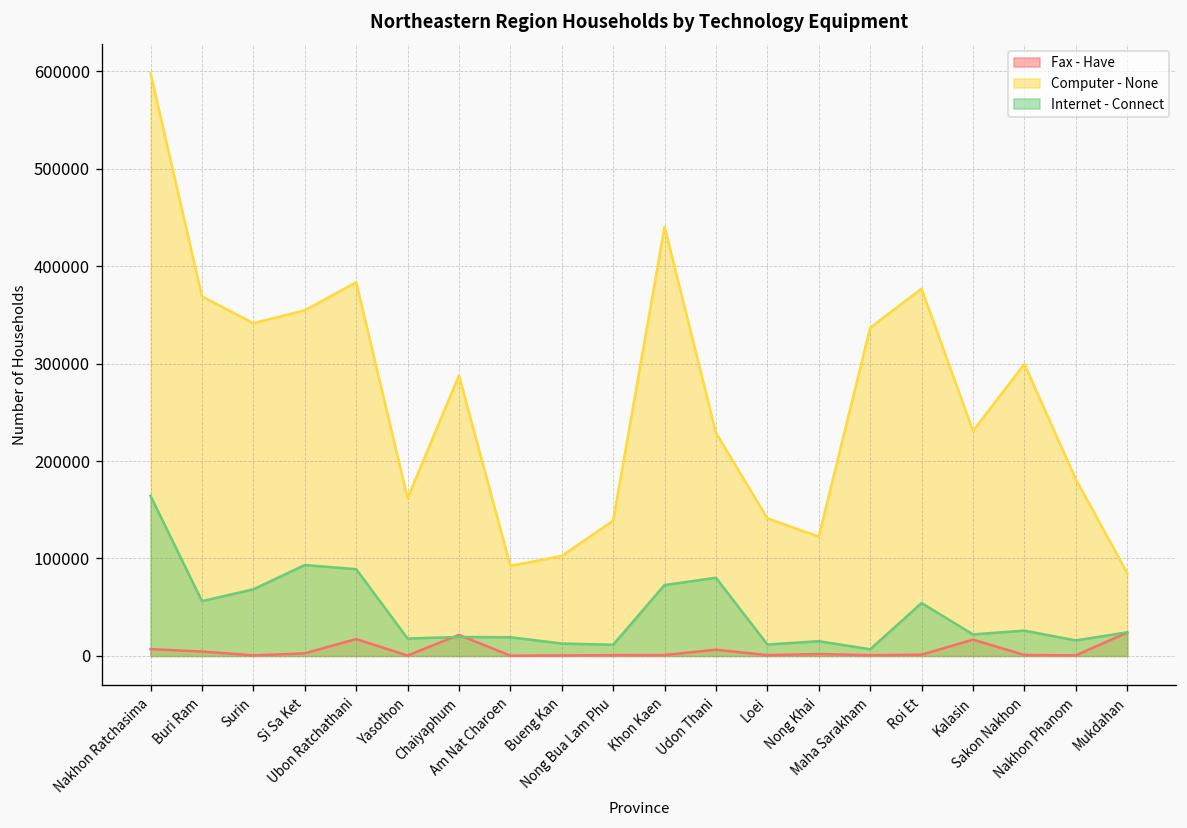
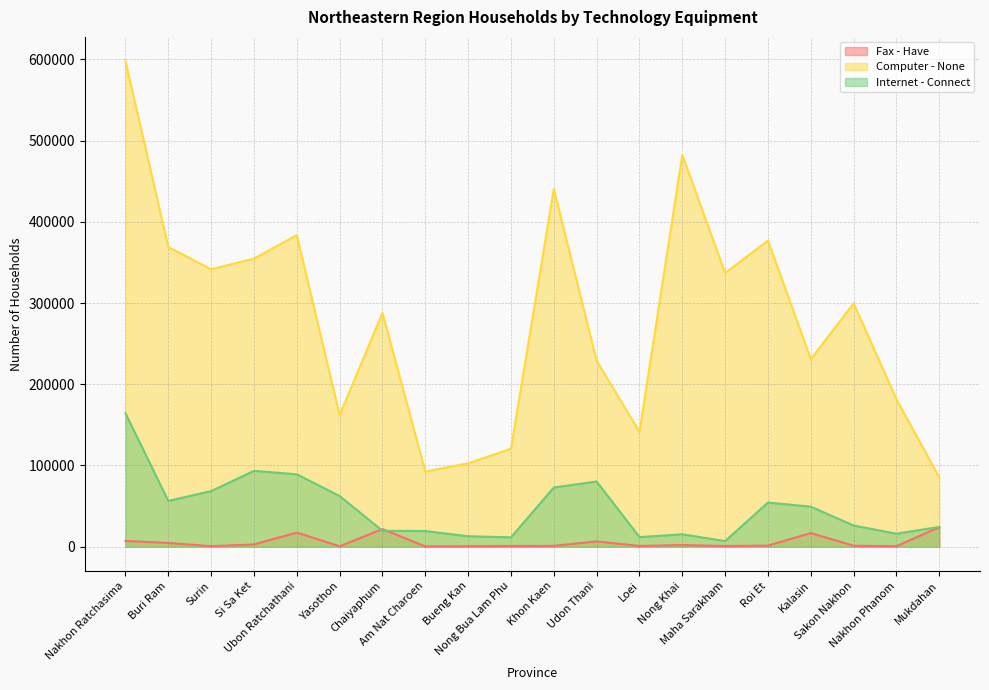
  {
    "Fax - Have": {
      "Nakhon Ratchasima": 10000,
      "Buri Ram": 0,
      "Surin": 0,
      "Si Sa Ket": 0,
      "Ubon Ratchathani": 20000,
      "Yasothon": 0,
      "Am Nat Charoen": 0,
      "Bueng Kan": 0,
      "Nong Bua Lam Phu": 0,
      "Khon Kaen": 0,
      "Udon Thani": 10000,
      "Loei": 0,
      "Nong Khai": 0,
      "Maha Sarakham": 0,
      "Roi Et": 0,
      "Kalasin": 20000,
      "Sakon Nakhon": 0,
      "Nakhon Phanom": 0
    },
    "Computer - None": {
      "Nakhon Ratchasima": 600000,
      "Buri Ram": 370000,
      "Surin": 340000,
      "Si Sa Ket": 350000,
      "Ubon Ratchathani": 380000,
      "Yasothon": 160000,
      "Chaiyaphum": 290000,
      "Am Nat Charoen": 90000,
      "Bueng Kan": 100000,
-     "Nong Bua Lam Phu": 140000,
+     "Nong Bua Lam Phu": 120000,
      "Khon Kaen": 440000,
      "Udon Thani": 230000,
      "Loei": 140000,
-     "Nong Khai": 120000,
+     "Nong Khai": 480000,
      "Maha Sarakham": 340000,
      "Roi Et": 380000,
      "Kalasin": 230000,
      "Sakon Nakhon": 300000,
      "Nakhon Phanom": 180000,
      "Mukdahan": 90000
    },
    "Internet - Connect": {
      "Nakhon Ratchasima": 160000,
      "Buri Ram": 60000,
      "Surin": 70000,
      "Si Sa Ket": 90000,
      "Ubon Ratchathani": 90000,
-     "Yasothon": 20000,
+     "Yasothon": 60000,
      "Am Nat Charoen": 20000,
      "Bueng Kan": 10000,
      "Nong Bua Lam Phu": 10000,
      "Khon Kaen": 70000,
      "Udon Thani": 80000,
      "Loei": 10000,
      "Nong Khai": 20000,
      "Maha Sarakham": 10000,
      "Roi Et": 50000,
-     "Kalasin": 20000,
+     "Kalasin": 50000,
      "Sakon Nakhon": 30000,
      "Nakhon Phanom": 20000
    }
  }
